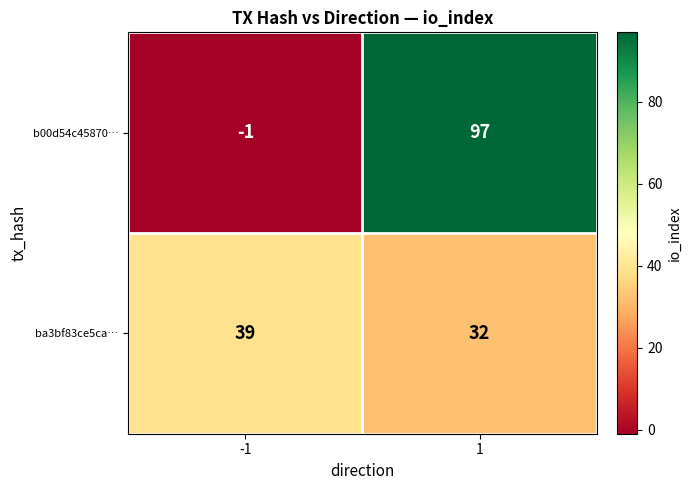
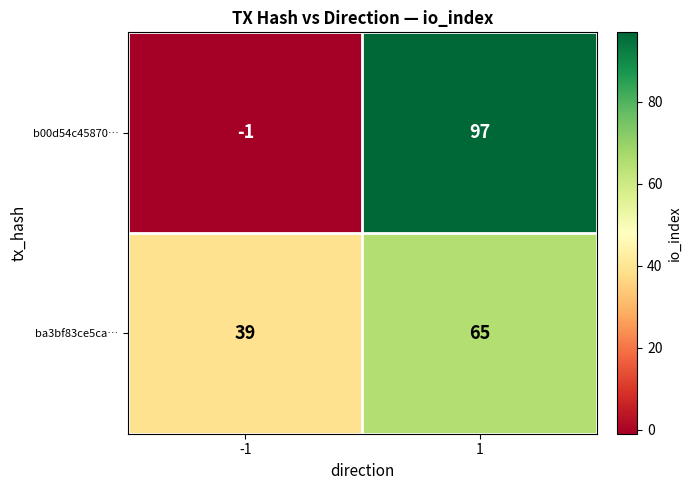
  {
    "b00d54c45870…": {
      "-1": -1,
      "1": 97
    },
    "ba3bf83ce5ca…": {
      "-1": 39,
-     "1": 32
+     "1": 65
    }
  }
